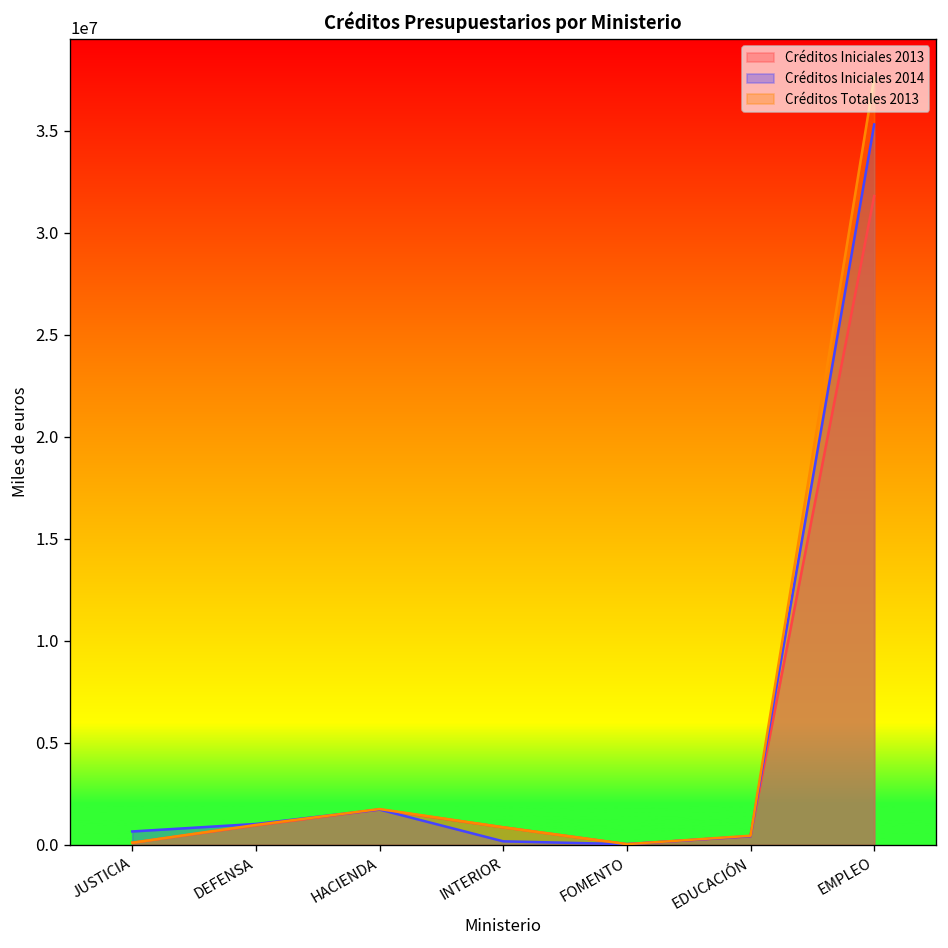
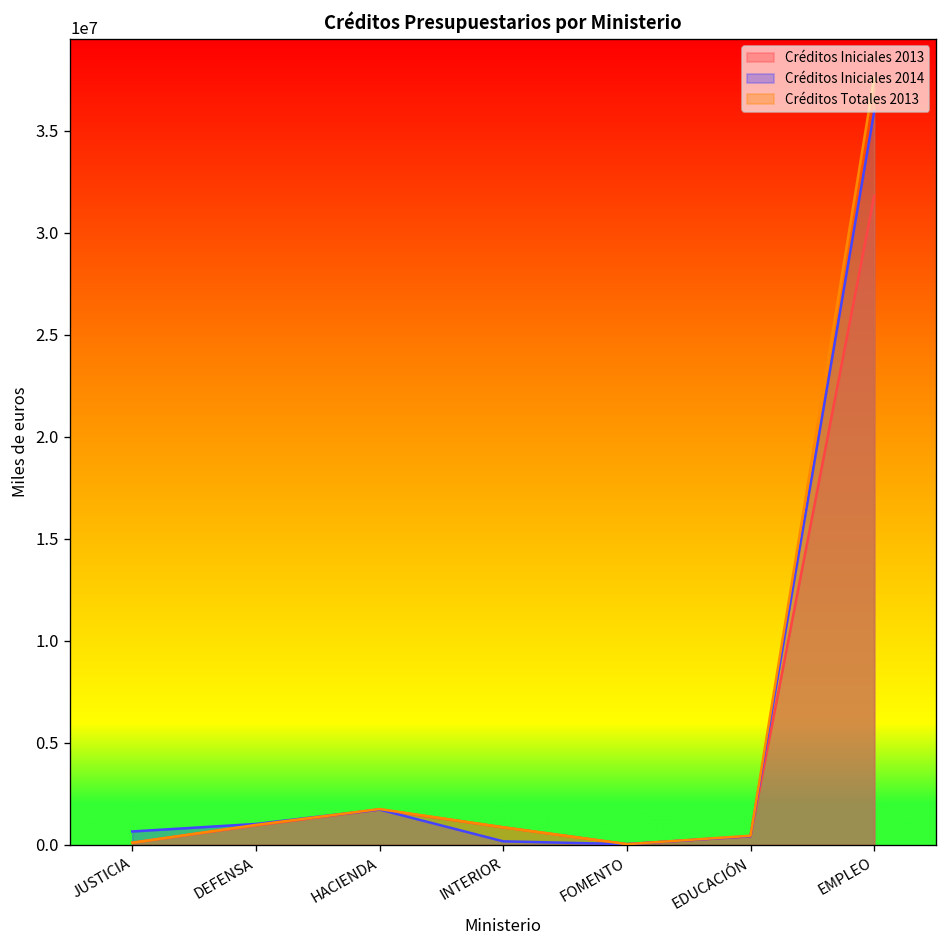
  {
    "Créditos Iniciales 2014": {
      "JUSTICIA": 700000,
      "INTERIOR": 200000,
-     "EMPLEO": 35300000
+     "EMPLEO": 36000000
    }
  }
